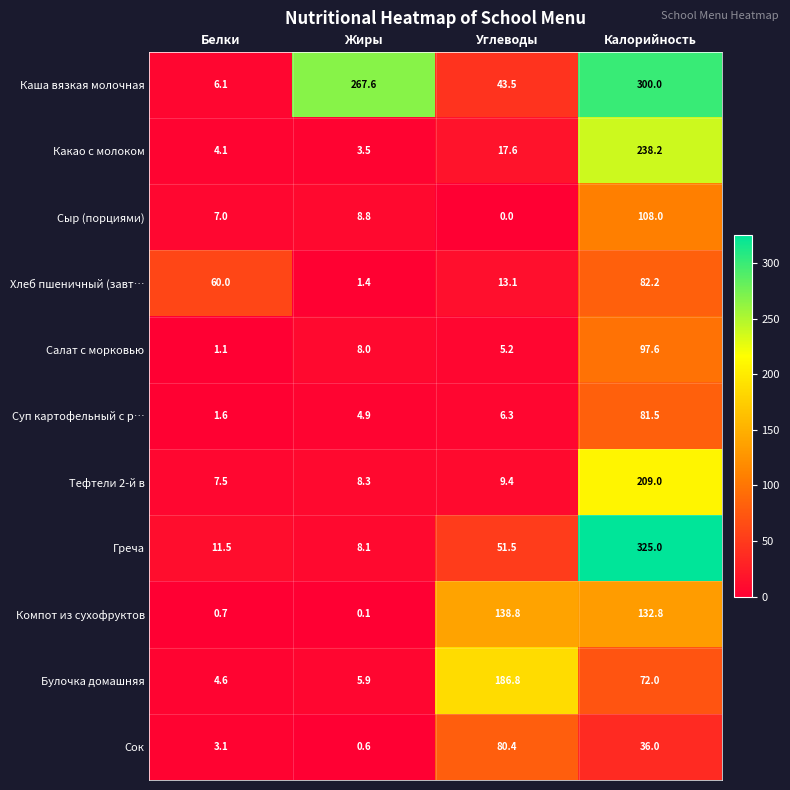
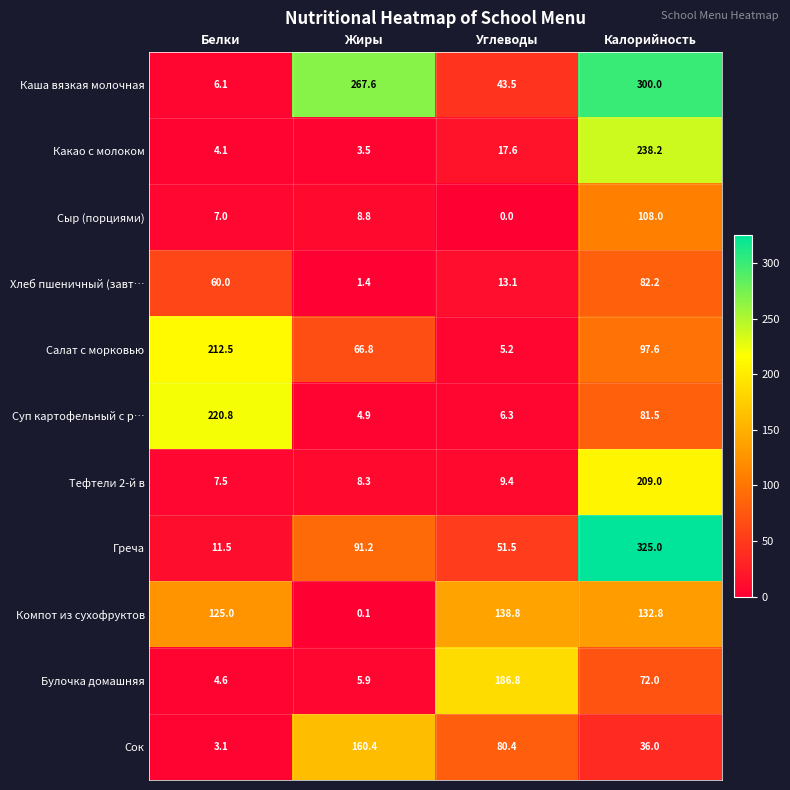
  {
    "Каша вязкая молочная": {
      "Белки": 6.1,
      "Жиры": 267.6,
      "Углеводы": 43.5,
      "Калорийность": 300.0
    },
    "Какао с молоком": {
      "Белки": 4.1,
      "Жиры": 3.5,
      "Углеводы": 17.6,
      "Калорийность": 238.2
    },
    "Сыр (порциями)": {
      "Белки": 7.0,
      "Жиры": 8.8,
      "Углеводы": 0.0,
      "Калорийность": 108.0
    },
    "Хлеб пшеничный (завт…": {
      "Белки": 60.0,
      "Жиры": 1.4,
      "Углеводы": 13.1,
      "Калорийность": 82.2
    },
    "Салат с морковью": {
-     "Белки": 1.1,
-     "Жиры": 8.0,
+     "Белки": 212.5,
+     "Жиры": 66.8,
      "Углеводы": 5.2,
      "Калорийность": 97.6
    },
    "Суп картофельный с р…": {
-     "Белки": 1.6,
+     "Белки": 220.8,
      "Жиры": 4.9,
      "Углеводы": 6.3,
      "Калорийность": 81.5
    },
    "Тефтели 2-й в": {
      "Белки": 7.5,
      "Жиры": 8.3,
      "Углеводы": 9.4,
      "Калорийность": 209.0
    },
    "Греча": {
      "Белки": 11.5,
-     "Жиры": 8.1,
+     "Жиры": 91.2,
      "Углеводы": 51.5,
      "Калорийность": 325.0
    },
    "Компот из сухофруктов": {
-     "Белки": 0.7,
+     "Белки": 125.0,
      "Жиры": 0.1,
      "Углеводы": 138.8,
      "Калорийность": 132.8
    },
    "Булочка домашняя": {
      "Белки": 4.6,
      "Жиры": 5.9,
      "Углеводы": 186.8,
      "Калорийность": 72.0
    },
    "Сок": {
      "Белки": 3.1,
-     "Жиры": 0.6,
+     "Жиры": 160.4,
      "Углеводы": 80.4,
      "Калорийность": 36.0
    }
  }
